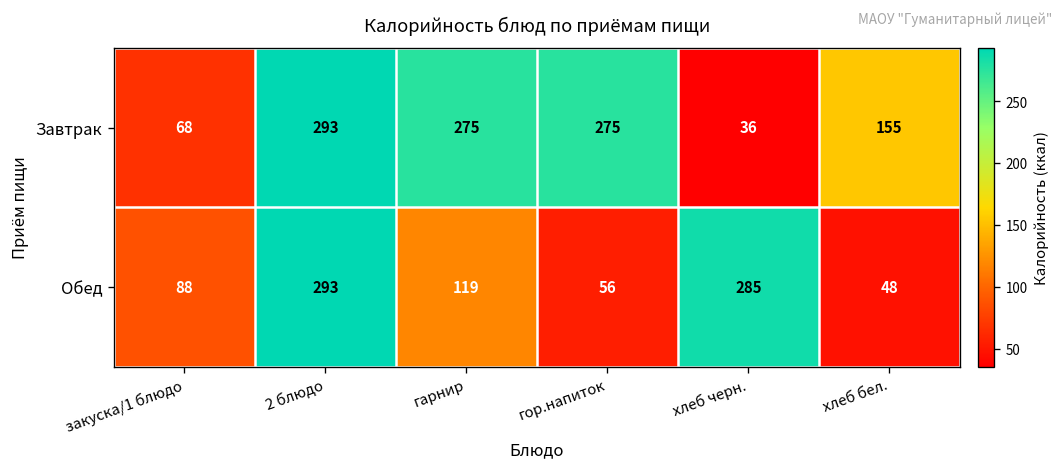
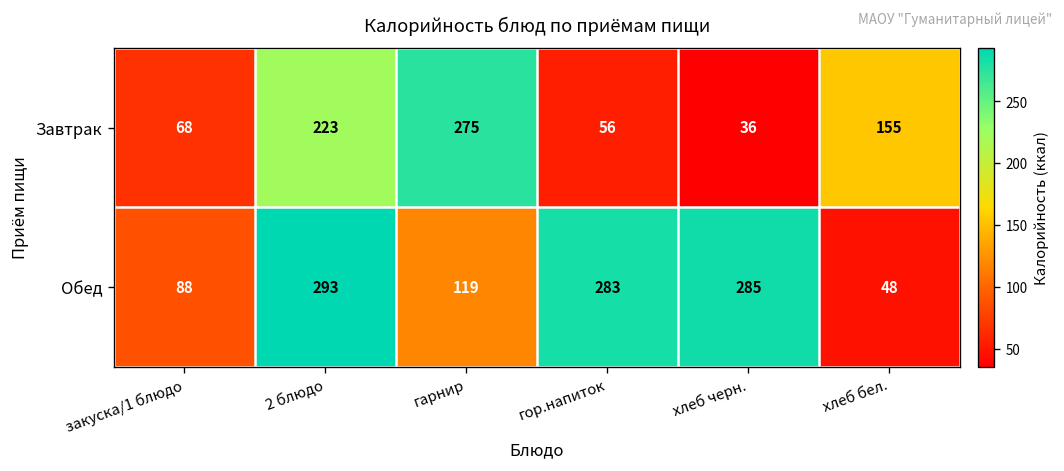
  {
    "Завтрак": {
      "закуска/1 блюдо": 68,
-     "2 блюдо": 293,
+     "2 блюдо": 223,
      "гарнир": 275,
-     "гор.напиток": 275,
+     "гор.напиток": 56,
      "хлеб черн.": 36,
      "хлеб бел.": 155
    },
    "Обед": {
      "закуска/1 блюдо": 88,
      "2 блюдо": 293,
      "гарнир": 119,
-     "гор.напиток": 56,
+     "гор.напиток": 283,
      "хлеб черн.": 285,
      "хлеб бел.": 48
    }
  }
